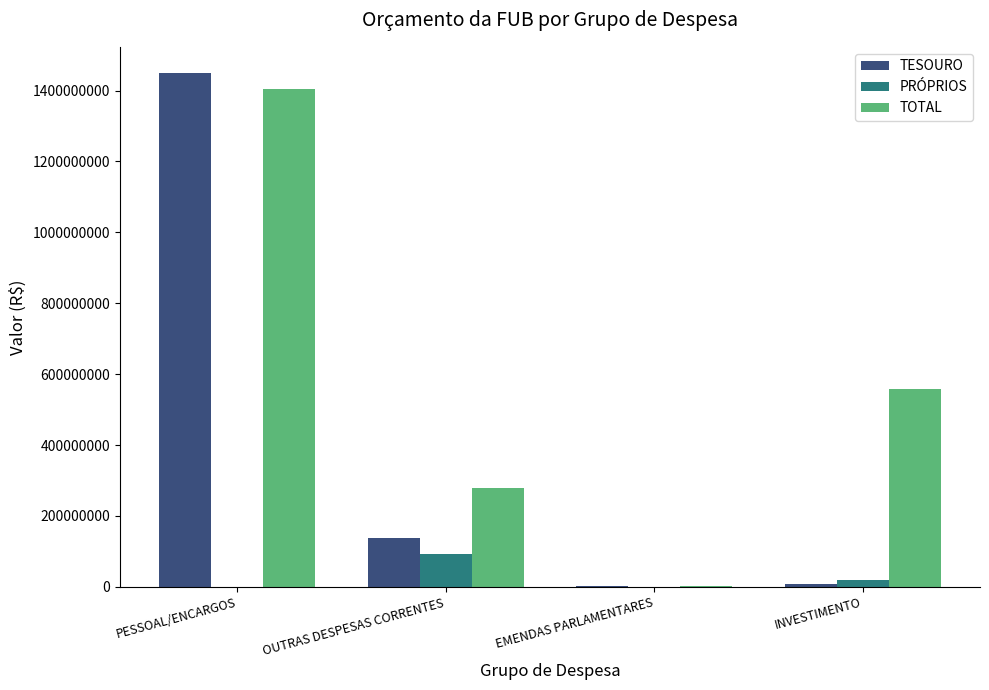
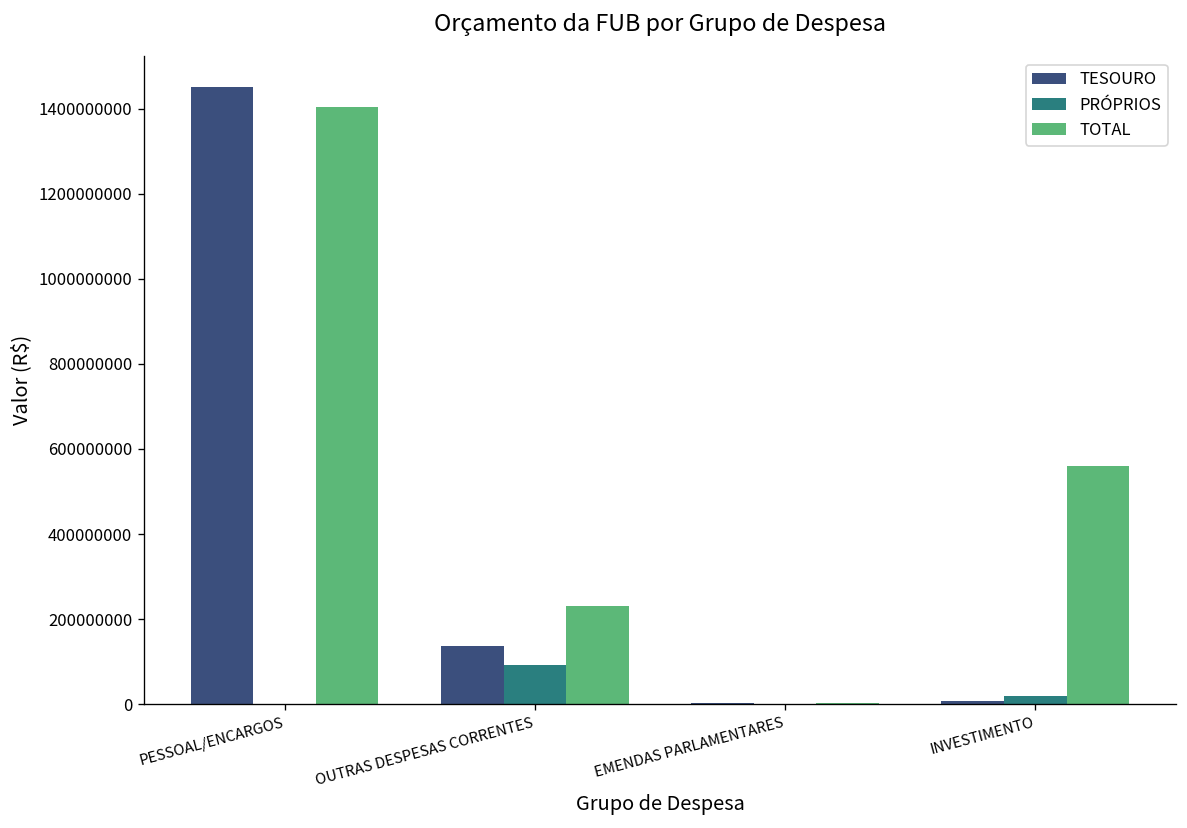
  {
    "TOTAL": {
      "PESSOAL/ENCARGOS": 1400000000,
-     "OUTRAS DESPESAS CORRENTES": 280000000,
+     "OUTRAS DESPESAS CORRENTES": 230000000,
      "INVESTIMENTO": 560000000
    }
  }
